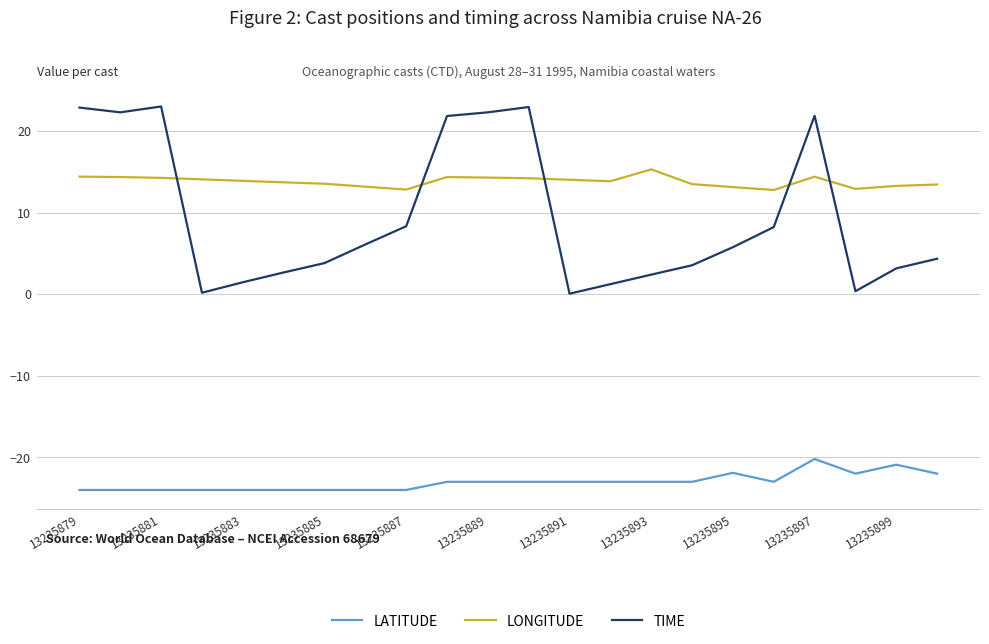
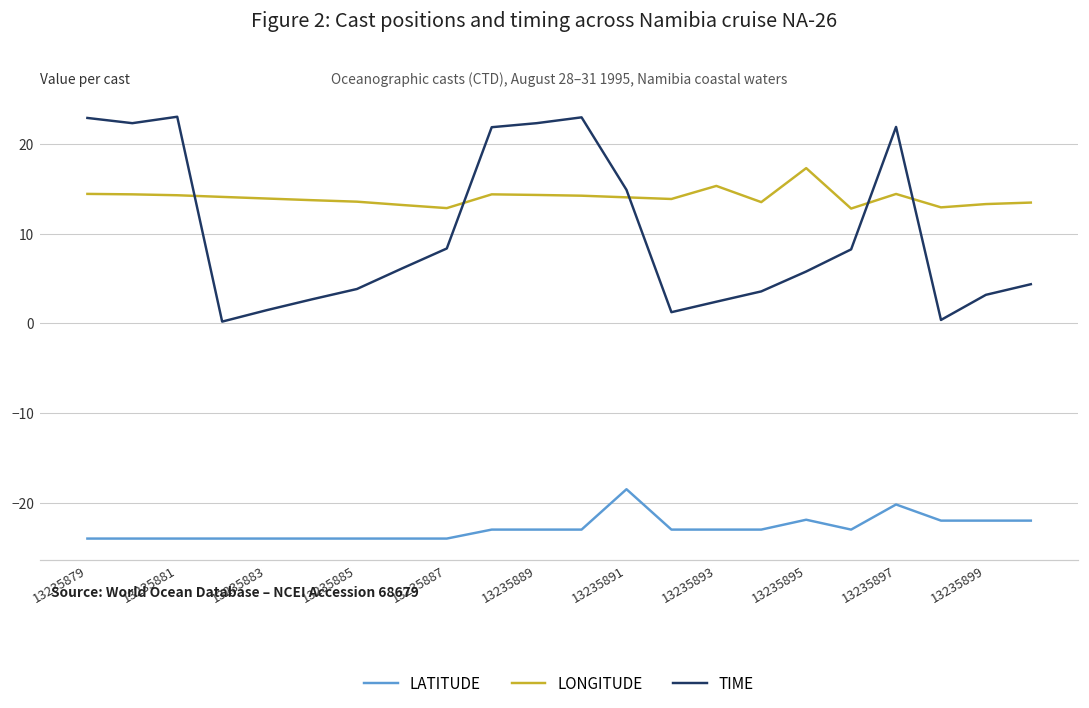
  {
    "LATITUDE": {
      "13235879": -24,
      "13235881": -24,
      "13235883": -24,
      "13235885": -24,
      "13235887": -24,
      "13235889": -23,
-     "13235891": -23,
+     "13235891": -19,
      "13235893": -23,
      "13235895": -22,
      "13235897": -20,
-     "13235899": -21
+     "13235899": -22
    },
    "LONGITUDE": {
      "13235879": 14,
      "13235881": 14,
      "13235883": 14,
      "13235885": 14,
      "13235887": 13,
      "13235889": 14,
      "13235891": 14,
      "13235893": 15,
-     "13235895": 13,
+     "13235895": 17,
      "13235897": 14,
      "13235899": 13
    },
    "TIME": {
      "13235879": 23,
      "13235881": 23,
      "13235883": 1,
      "13235885": 4,
      "13235887": 8,
      "13235889": 22,
-     "13235891": 0,
+     "13235891": 15,
      "13235893": 2,
      "13235895": 6,
      "13235897": 22,
      "13235899": 3
    }
  }
